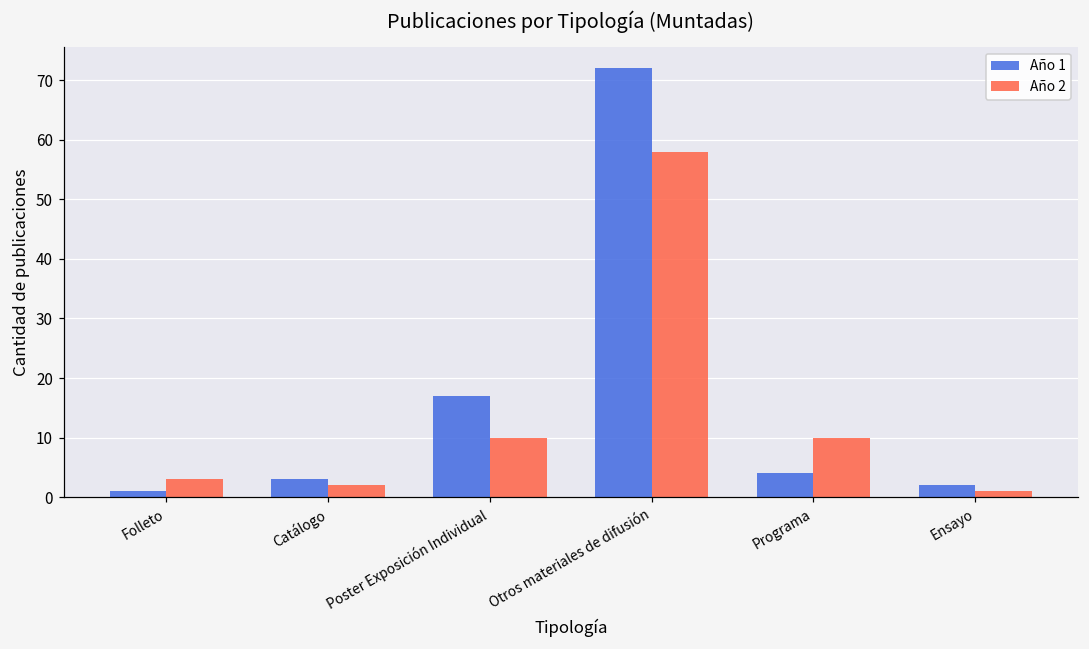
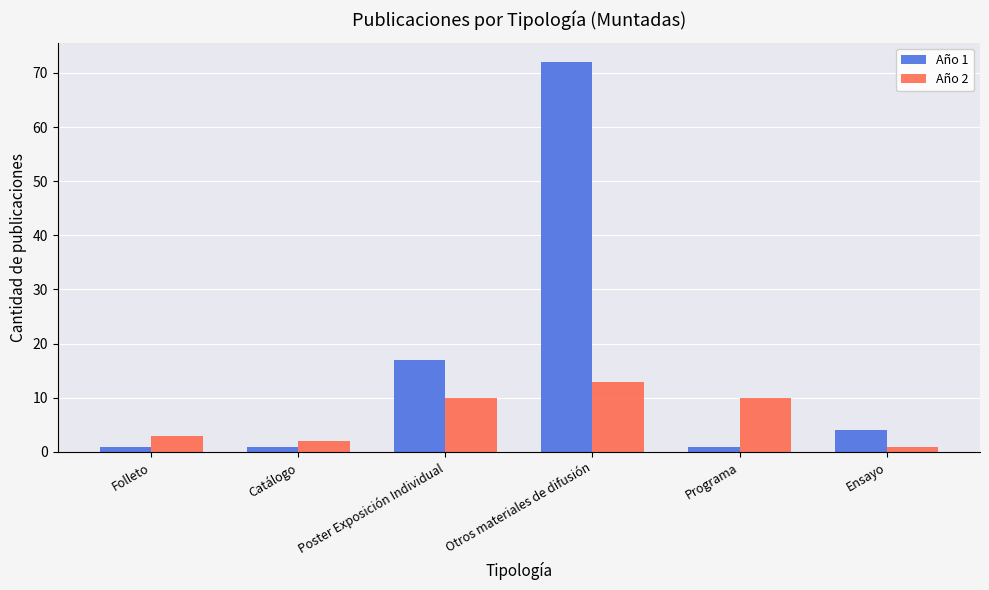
  {
    "Año 1": {
      "Folleto": 1,
-     "Catálogo": 3,
+     "Catálogo": 1,
      "Poster Exposición Individual": 17,
      "Otros materiales de difusión": 72,
-     "Programa": 4,
-     "Ensayo": 2
+     "Programa": 1,
+     "Ensayo": 4
    },
    "Año 2": {
      "Folleto": 3,
      "Catálogo": 2,
      "Poster Exposición Individual": 10,
-     "Otros materiales de difusión": 58,
+     "Otros materiales de difusión": 13,
      "Programa": 10,
      "Ensayo": 1
    }
  }
